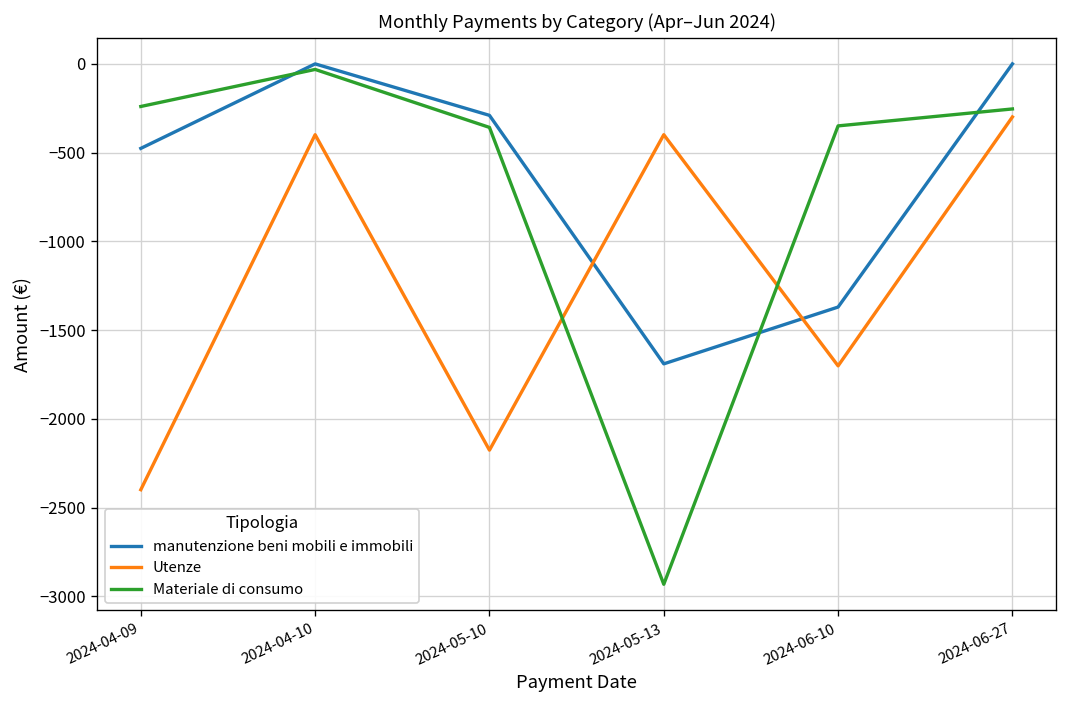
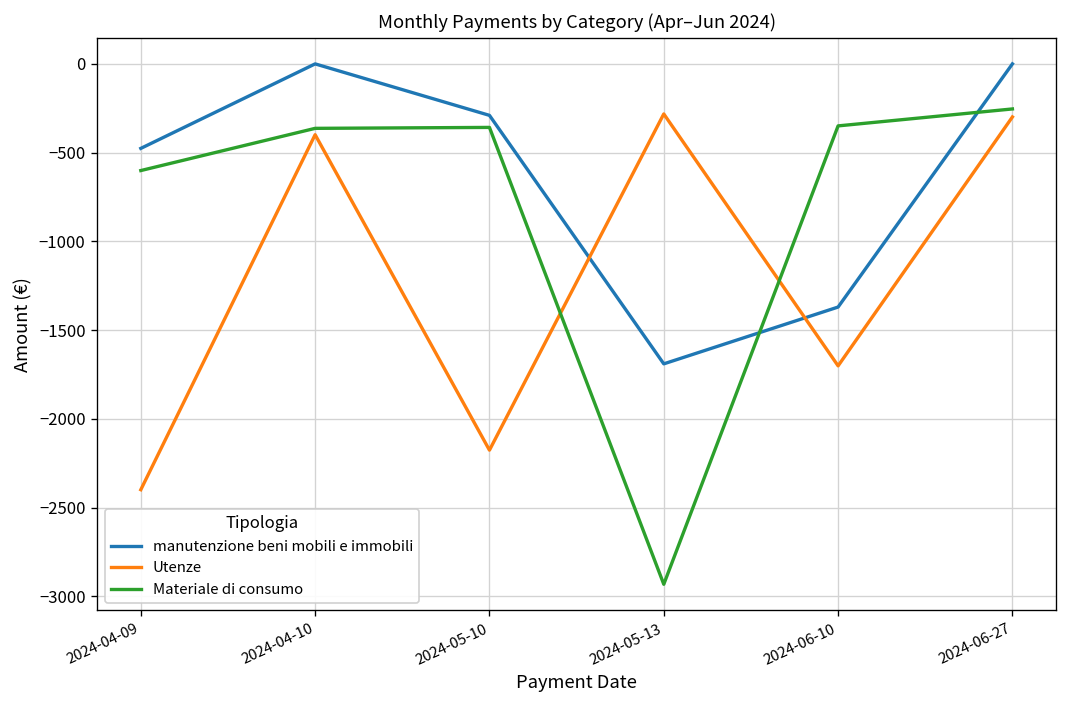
  {
    "manutenzione beni mobili e immobili": {
      "2024-04-09": -480,
      "2024-04-10": 0,
      "2024-05-10": -290,
      "2024-05-13": -1690,
      "2024-06-10": -1370,
      "2024-06-27": 0
    },
    "Utenze": {
      "2024-04-09": -2400,
      "2024-04-10": -400,
      "2024-05-10": -2180,
-     "2024-05-13": -400,
+     "2024-05-13": -280,
      "2024-06-10": -1700,
      "2024-06-27": -300
    },
    "Materiale di consumo": {
-     "2024-04-09": -240,
-     "2024-04-10": -30,
+     "2024-04-09": -600,
+     "2024-04-10": -360,
      "2024-05-10": -360,
      "2024-05-13": -2930,
      "2024-06-10": -350,
      "2024-06-27": -250
    }
  }
